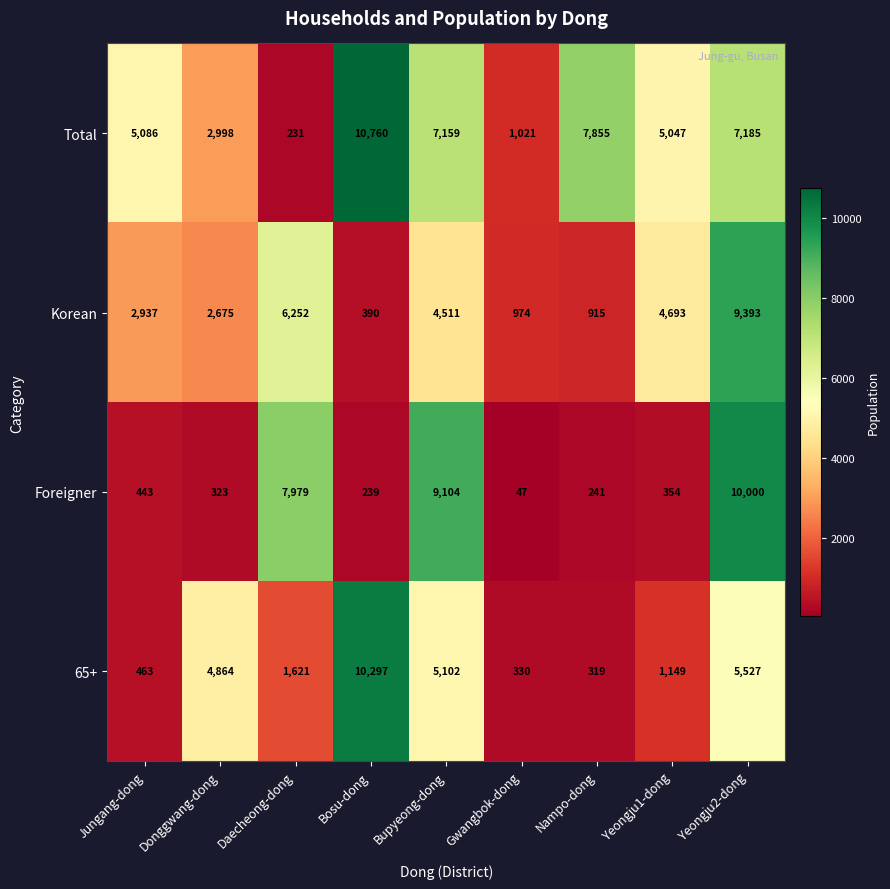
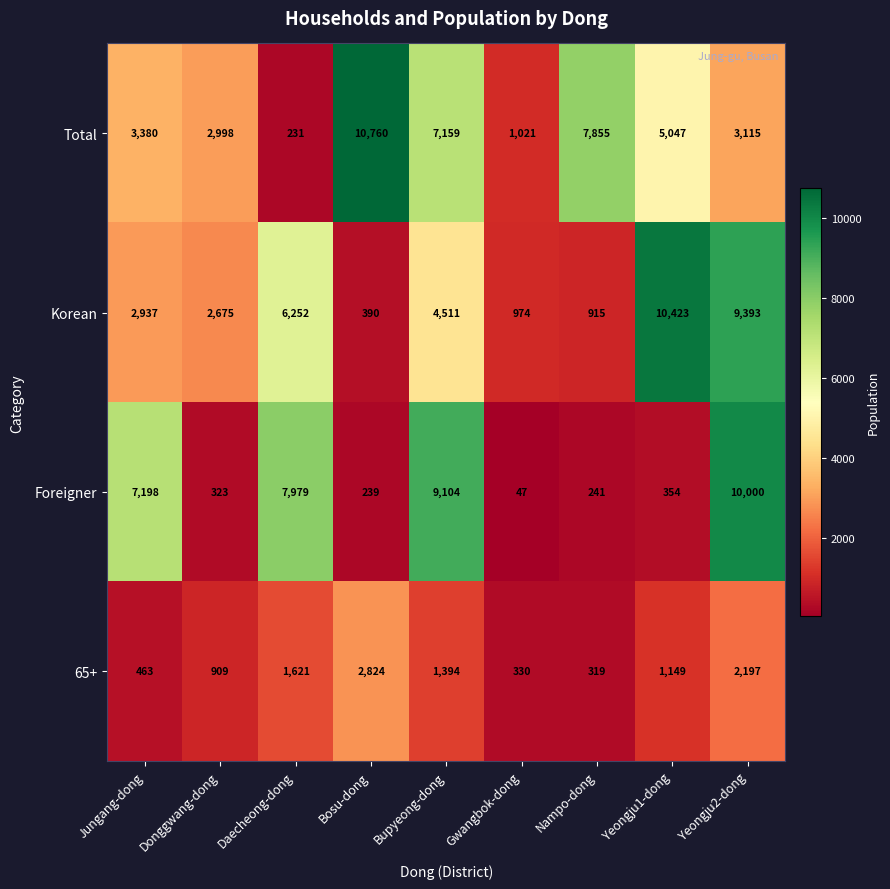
  {
    "Total": {
-     "Jungang-dong": "5,086",
+     "Jungang-dong": "3,380",
      "Donggwang-dong": "2,998",
      "Daecheong-dong": "231",
      "Bosu-dong": "10,760",
      "Bupyeong-dong": "7,159",
      "Gwangbok-dong": "1,021",
      "Nampo-dong": "7,855",
      "Yeongju1-dong": "5,047",
-     "Yeongju2-dong": "7,185"
+     "Yeongju2-dong": "3,115"
    },
    "Korean": {
      "Jungang-dong": "2,937",
      "Donggwang-dong": "2,675",
      "Daecheong-dong": "6,252",
      "Bosu-dong": "390",
      "Bupyeong-dong": "4,511",
      "Gwangbok-dong": "974",
      "Nampo-dong": "915",
-     "Yeongju1-dong": "4,693",
+     "Yeongju1-dong": "10,423",
      "Yeongju2-dong": "9,393"
    },
    "Foreigner": {
-     "Jungang-dong": "443",
+     "Jungang-dong": "7,198",
      "Donggwang-dong": "323",
      "Daecheong-dong": "7,979",
      "Bosu-dong": "239",
      "Bupyeong-dong": "9,104",
      "Gwangbok-dong": "47",
      "Nampo-dong": "241",
      "Yeongju1-dong": "354",
      "Yeongju2-dong": "10,000"
    },
    "65+": {
      "Jungang-dong": "463",
-     "Donggwang-dong": "4,864",
+     "Donggwang-dong": "909",
      "Daecheong-dong": "1,621",
-     "Bosu-dong": "10,297",
-     "Bupyeong-dong": "5,102",
+     "Bosu-dong": "2,824",
+     "Bupyeong-dong": "1,394",
      "Gwangbok-dong": "330",
      "Nampo-dong": "319",
      "Yeongju1-dong": "1,149",
-     "Yeongju2-dong": "5,527"
+     "Yeongju2-dong": "2,197"
    }
  }
